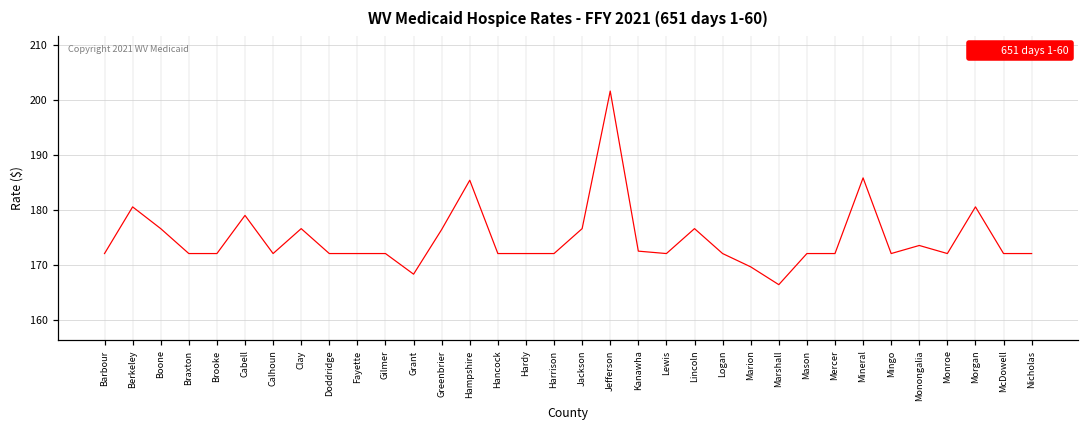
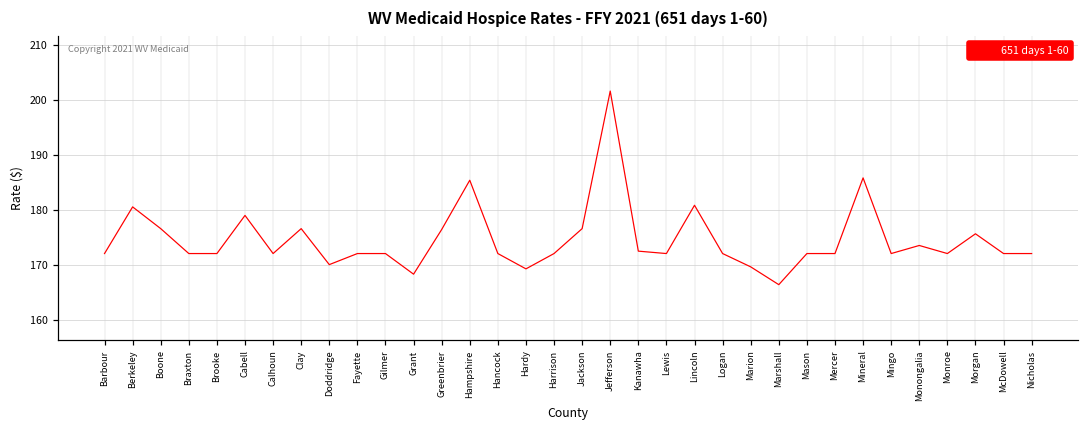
  {
    "Barbour": 172,
    "Berkeley": 181,
    "Boone": 177,
    "Braxton": 172,
    "Brooke": 172,
    "Cabell": 179,
    "Calhoun": 172,
    "Clay": 177,
-   "Doddridge": 172,
+   "Doddridge": 170,
    "Fayette": 172,
    "Gilmer": 172,
    "Grant": 168,
    "Greenbrier": 176,
    "Hampshire": 185,
    "Hancock": 172,
-   "Hardy": 172,
+   "Hardy": 169,
    "Harrison": 172,
    "Jackson": 177,
    "Jefferson": 202,
    "Kanawha": 173,
    "Lewis": 172,
-   "Lincoln": 177,
+   "Lincoln": 181,
    "Logan": 172,
    "Marion": 170,
    "Marshall": 166,
    "Mason": 172,
    "Mercer": 172,
    "Mineral": 186,
    "Mingo": 172,
    "Monongalia": 174,
    "Monroe": 172,
-   "Morgan": 181,
+   "Morgan": 176,
    "McDowell": 172,
    "Nicholas": 172
  }
